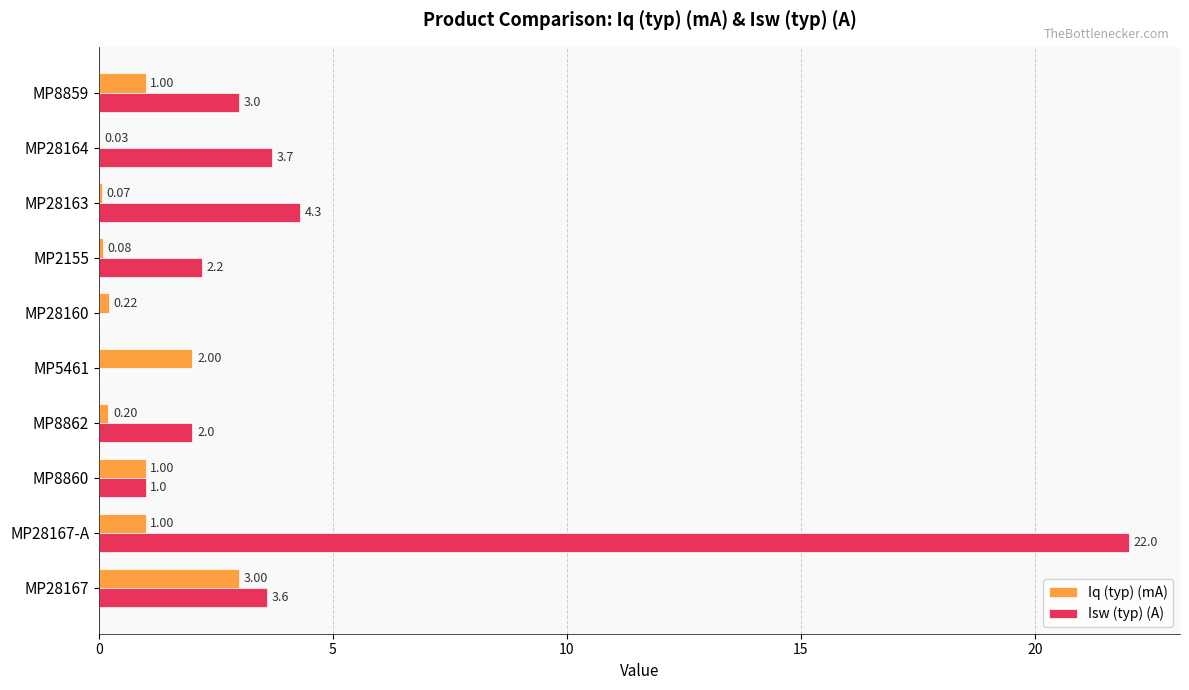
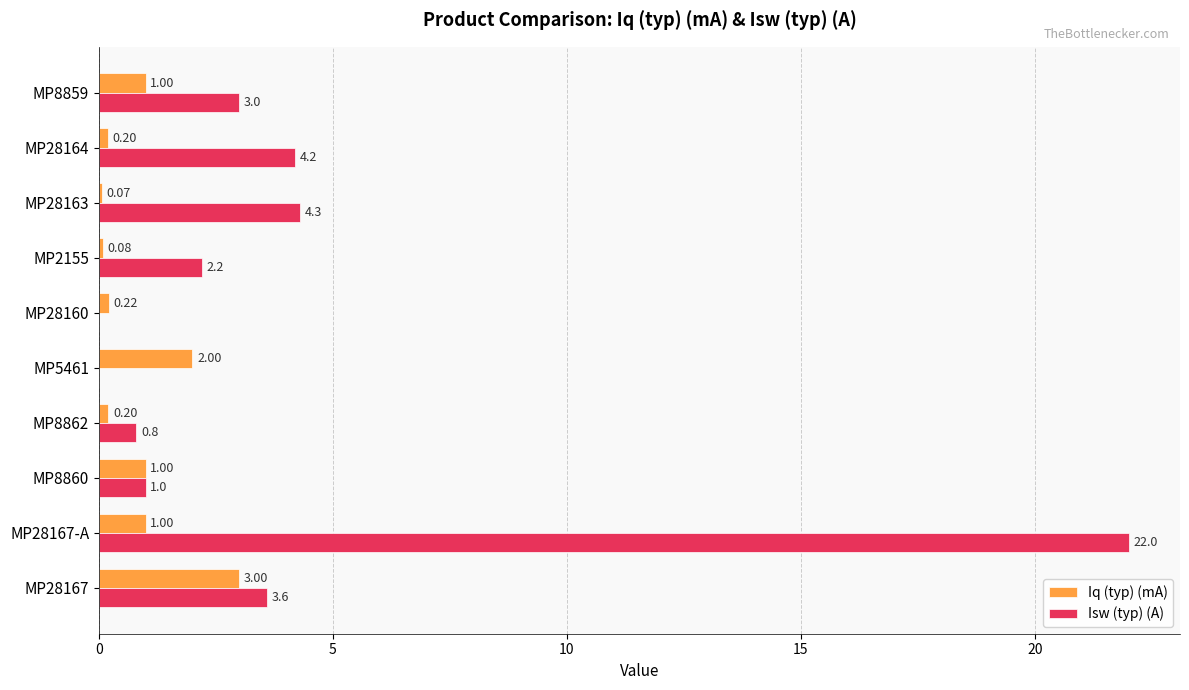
  {
    "Iq (typ) (mA)": {
      "MP8859": 1.00,
-     "MP28164": 0.03,
+     "MP28164": 0.20,
      "MP28163": 0.07,
      "MP2155": 0.08,
      "MP28160": 0.22,
      "MP5461": 2.00,
      "MP8862": 0.20,
      "MP8860": 1.00,
      "MP28167-A": 1.00,
      "MP28167": 3.00
    },
    "Isw (typ) (A)": {
      "MP8859": 3.0,
-     "MP28164": 3.7,
+     "MP28164": 4.2,
      "MP28163": 4.3,
      "MP2155": 2.2,
-     "MP8862": 2.0,
+     "MP8862": 0.8,
      "MP8860": 1.0,
      "MP28167-A": 22.0,
      "MP28167": 3.6
    }
  }
